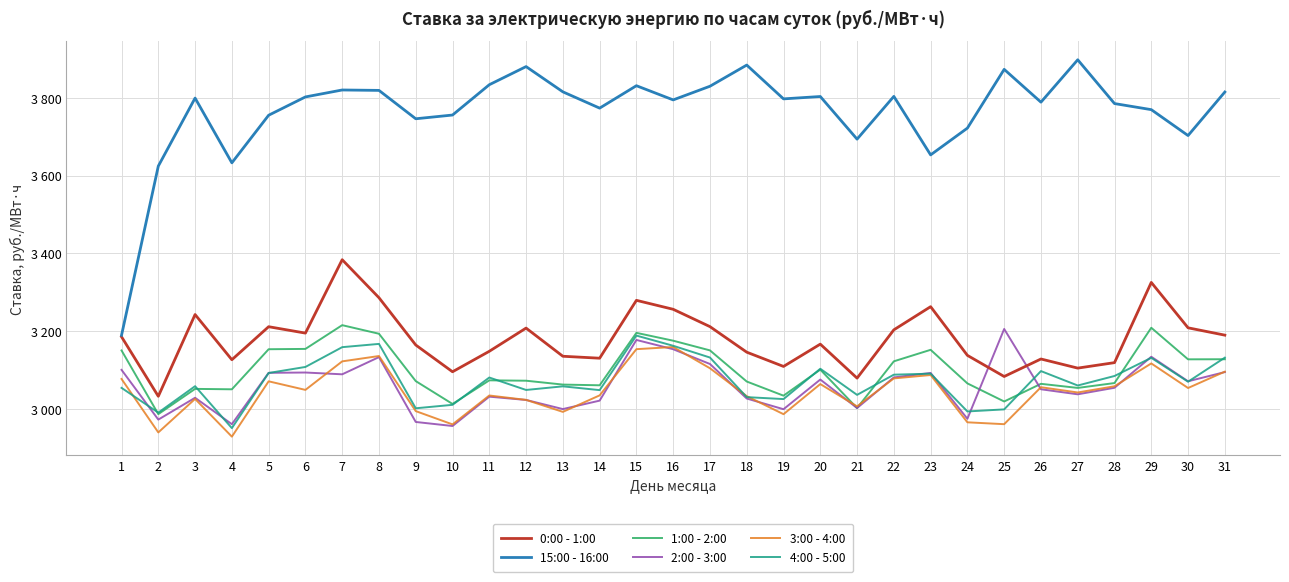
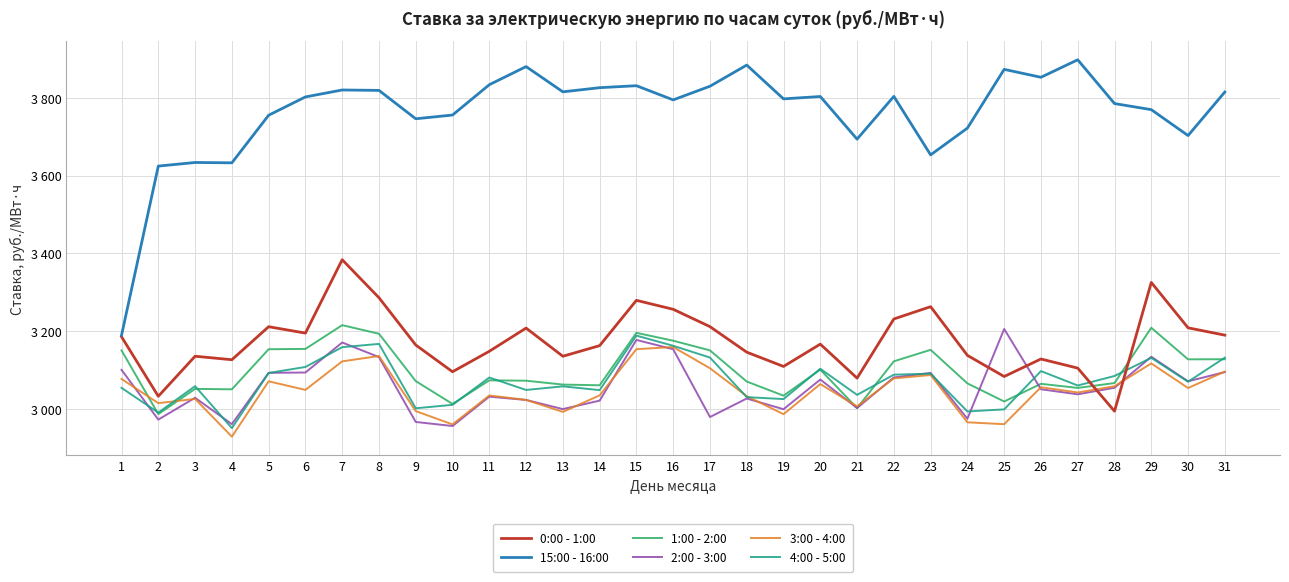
  {
    "0:00 - 1:00": {
      "2": 3030,
-     "3": 3240,
+     "3": 3140,
      "4": 3130,
      "5": 3210,
      "6": 3190,
      "7": 3380,
      "8": 3290,
      "9": 3160,
      "10": 3100,
      "11": 3150,
      "12": 3210,
      "13": 3140,
-     "14": 3130,
+     "14": 3160,
      "15": 3280,
      "16": 3260,
      "17": 3210,
      "18": 3150,
      "19": 3110,
      "20": 3170,
      "21": 3080,
-     "22": 3200,
+     "22": 3230,
      "23": 3260,
      "24": 3140,
      "25": 3080,
      "26": 3130,
      "27": 3100,
-     "28": 3120,
+     "28": 2990,
      "29": 3330,
      "30": 3210,
      "31": 3190
    },
    "15:00 - 16:00": {
      "2": 3620,
-     "3": 3800,
+     "3": 3630,
      "4": 3630,
      "5": 3760,
      "6": 3800,
      "7": 3820,
      "8": 3820,
      "9": 3750,
      "10": 3760,
      "11": 3830,
      "12": 3880,
      "13": 3820,
-     "14": 3770,
+     "14": 3830,
      "15": 3830,
      "16": 3790,
      "17": 3830,
      "18": 3880,
      "19": 3800,
      "20": 3800,
      "21": 3690,
      "22": 3800,
      "23": 3650,
      "24": 3720,
      "25": 3870,
-     "26": 3790,
+     "26": 3850,
      "27": 3900,
      "28": 3790,
      "29": 3770,
      "30": 3700,
      "31": 3820
    },
    "2:00 - 3:00": {
      "1": 3100,
      "2": 2970,
      "4": 2960,
      "6": 3090,
-     "7": 3090,
+     "7": 3170,
      "9": 2970,
      "13": 3000,
      "14": 3020,
      "15": 3180,
-     "17": 3120,
+     "17": 2980,
      "19": 3000,
      "20": 3080,
      "24": 2970,
      "25": 3210
    },
    "3:00 - 4:00": {
      "1": 3080,
-     "2": 2940,
+     "2": 3010,
      "4": 2930,
      "5": 3070,
      "6": 3050,
      "7": 3120,
      "9": 2990,
      "13": 2990,
      "14": 3030,
      "15": 3150,
      "17": 3100,
      "19": 2990,
      "20": 3060,
      "24": 2970,
      "25": 2960,
      "29": 3120,
      "30": 3050
    }
  }
